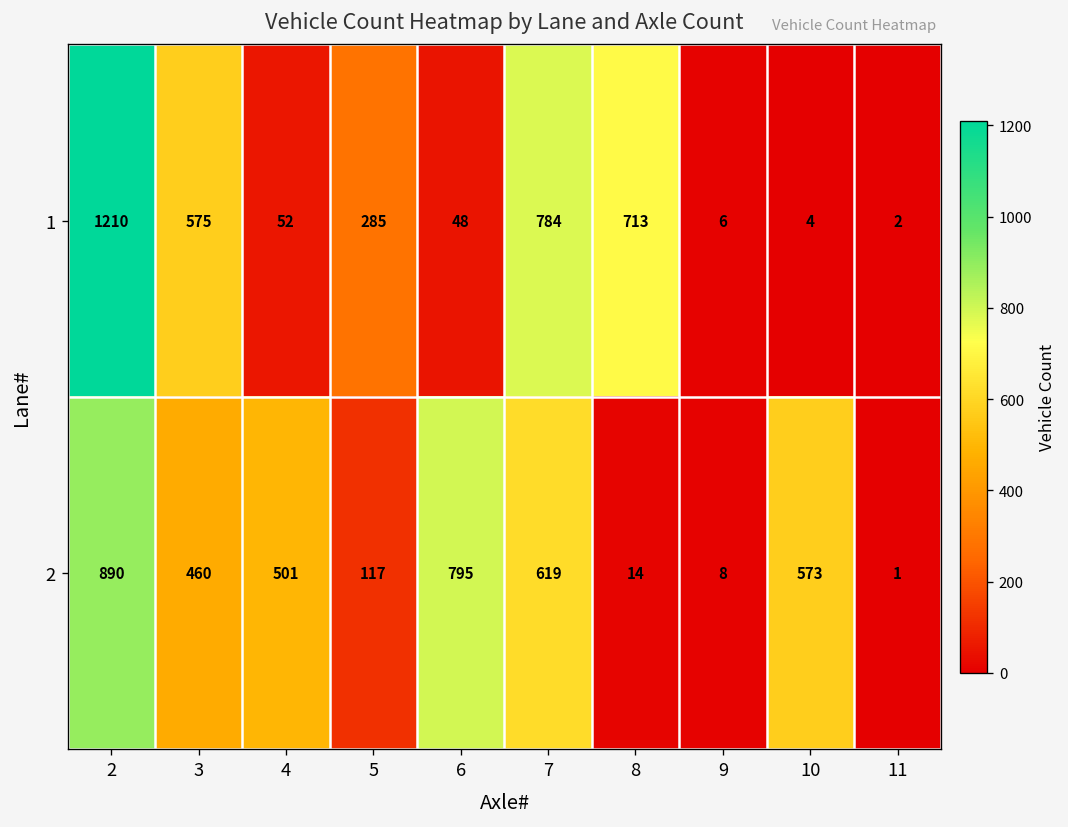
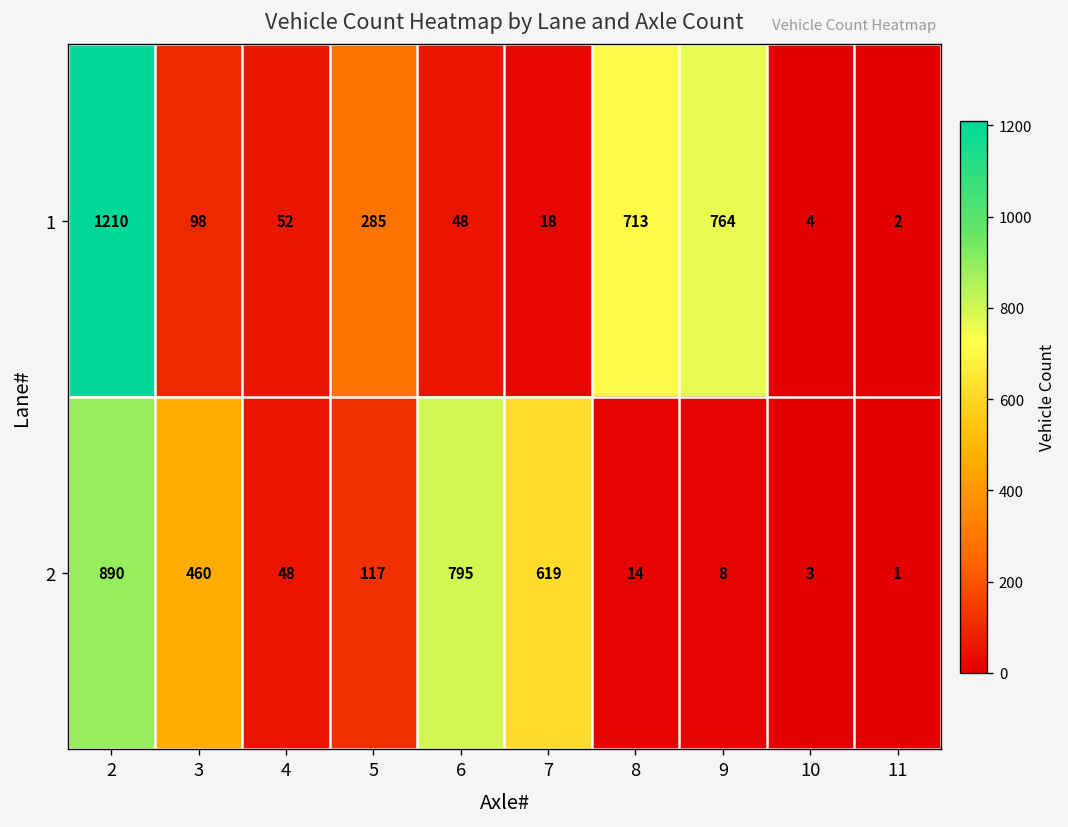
  {
    "1": {
      "2": 1210,
-     "3": 575,
+     "3": 98,
      "4": 52,
      "5": 285,
      "6": 48,
-     "7": 784,
+     "7": 18,
      "8": 713,
-     "9": 6,
+     "9": 764,
      "10": 4,
      "11": 2
    },
    "2": {
      "2": 890,
      "3": 460,
-     "4": 501,
+     "4": 48,
      "5": 117,
      "6": 795,
      "7": 619,
      "8": 14,
      "9": 8,
-     "10": 573,
+     "10": 3,
      "11": 1
    }
  }
